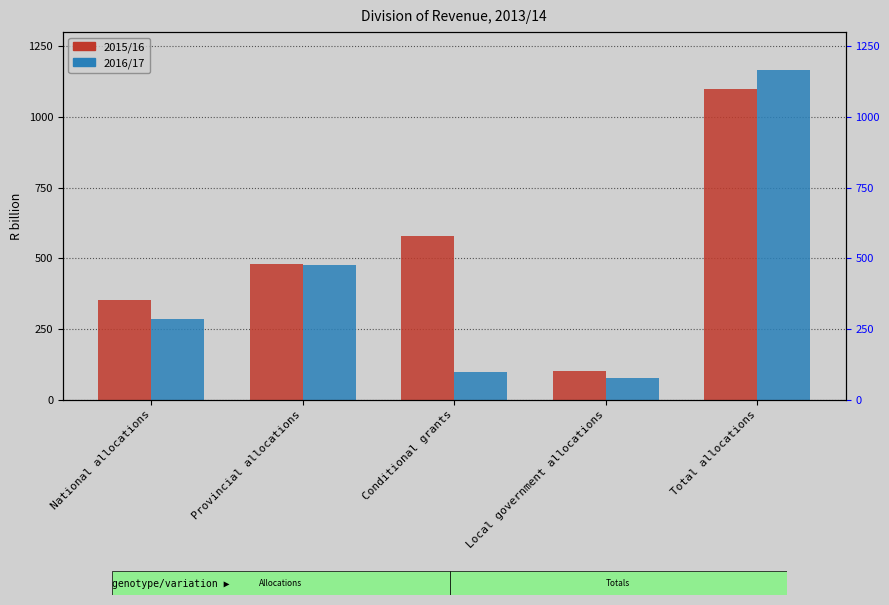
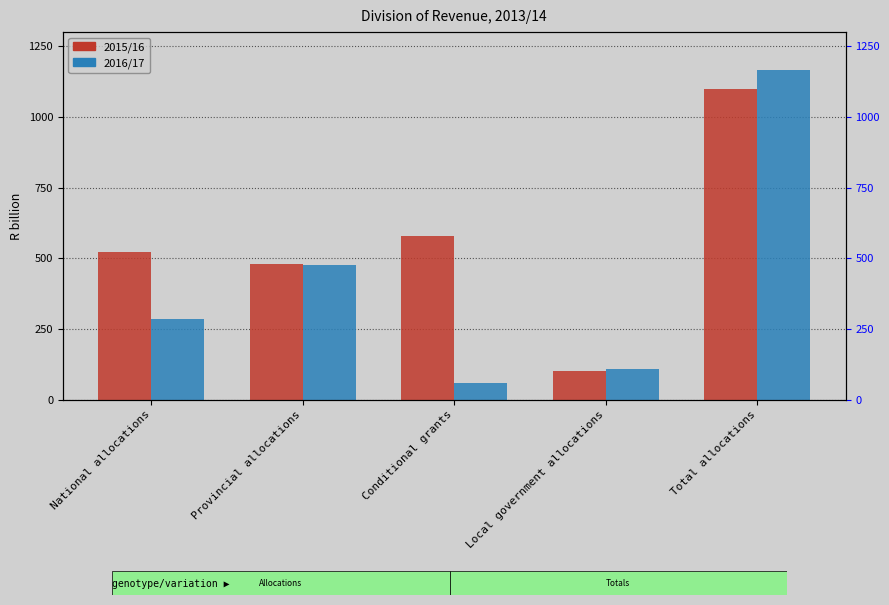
  {
    "2015/16": {
-     "National allocations": 350,
+     "National allocations": 520,
      "Provincial allocations": 480,
      "Conditional grants": 580,
      "Local government allocations": 100,
      "Total allocations": 1100
    },
    "2016/17": {
      "National allocations": 290,
      "Provincial allocations": 480,
-     "Conditional grants": 100,
-     "Local government allocations": 70,
+     "Conditional grants": 60,
+     "Local government allocations": 110,
      "Total allocations": 1160
    }
  }
